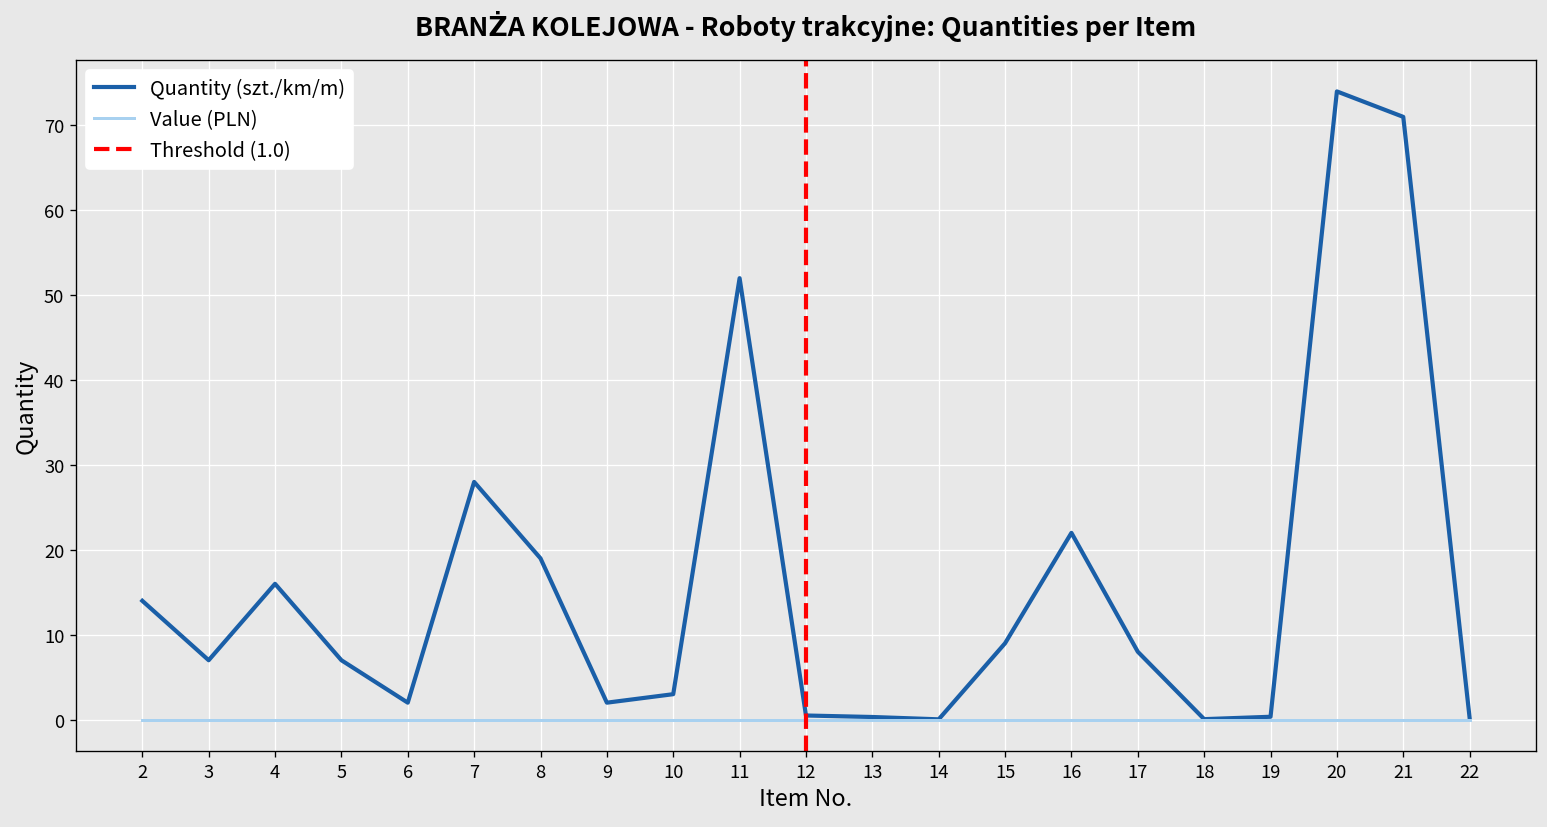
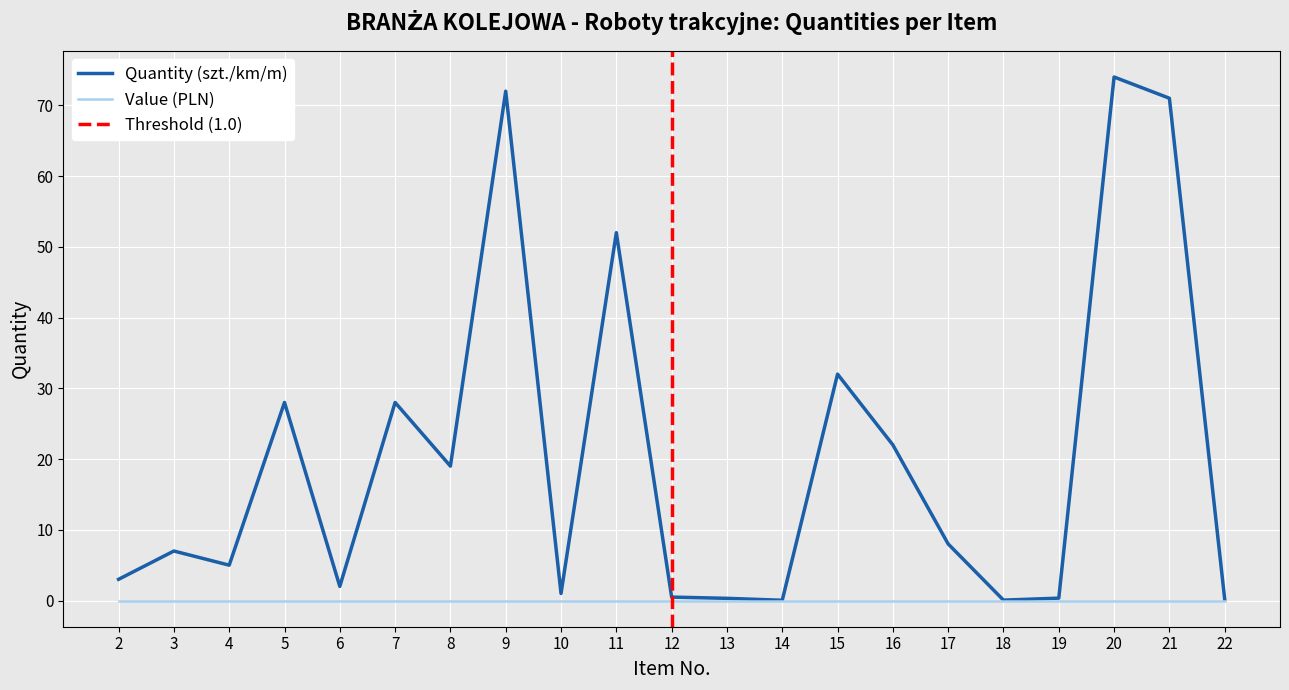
  {
    "Quantity (szt./km/m)": {
-     "2": 14,
+     "2": 3,
      "3": 7,
-     "4": 16,
-     "5": 7,
+     "4": 5,
+     "5": 28,
      "6": 2,
      "7": 28,
      "8": 19,
-     "9": 2,
-     "10": 3,
+     "9": 72,
+     "10": 1,
      "11": 52,
      "12": 0,
-     "15": 9,
+     "15": 32,
      "16": 22,
      "17": 8,
      "20": 74,
      "21": 71
    },
    "Value (PLN)": {
      "2": 0,
      "3": 0,
      "4": 0,
      "5": 0,
      "6": 0,
      "7": 0,
      "8": 0,
      "9": 0,
      "10": 0,
      "11": 0,
      "12": 0,
      "15": 0,
      "16": 0,
      "17": 0,
      "20": 0,
      "21": 0
    }
  }
